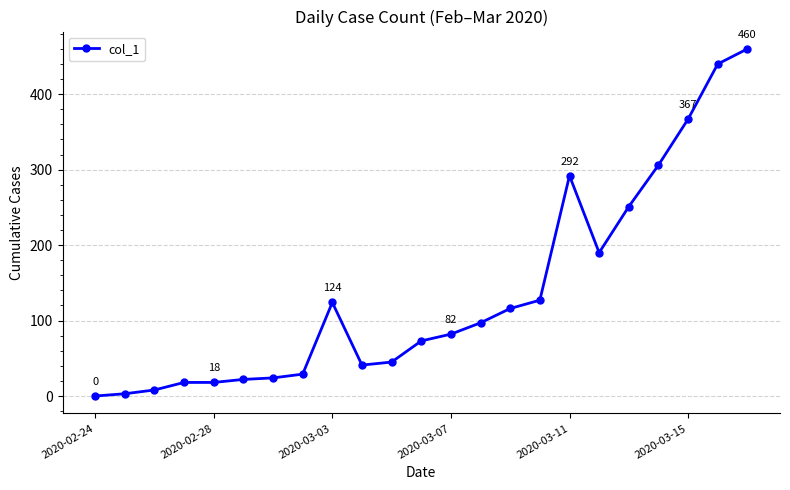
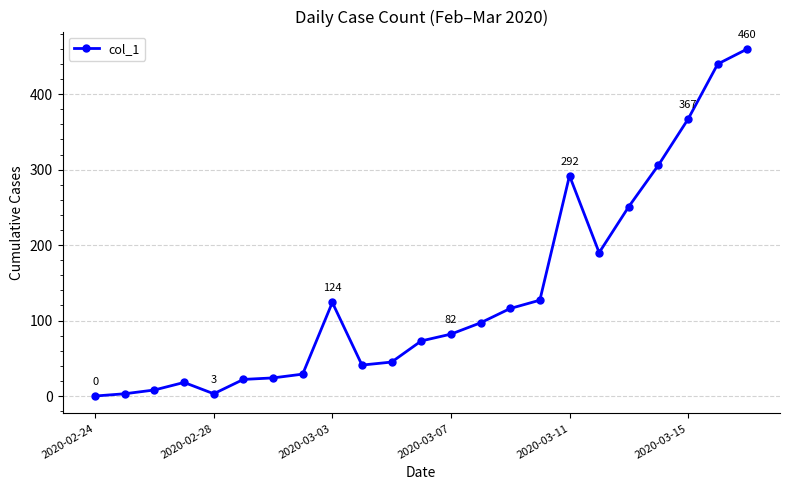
  {
    "2020-02-24": 0,
-   "2020-02-28": 18,
+   "2020-02-28": 3,
    "2020-03-03": 124,
    "2020-03-07": 82,
    "2020-03-11": 292,
    "2020-03-15": 367
  }
